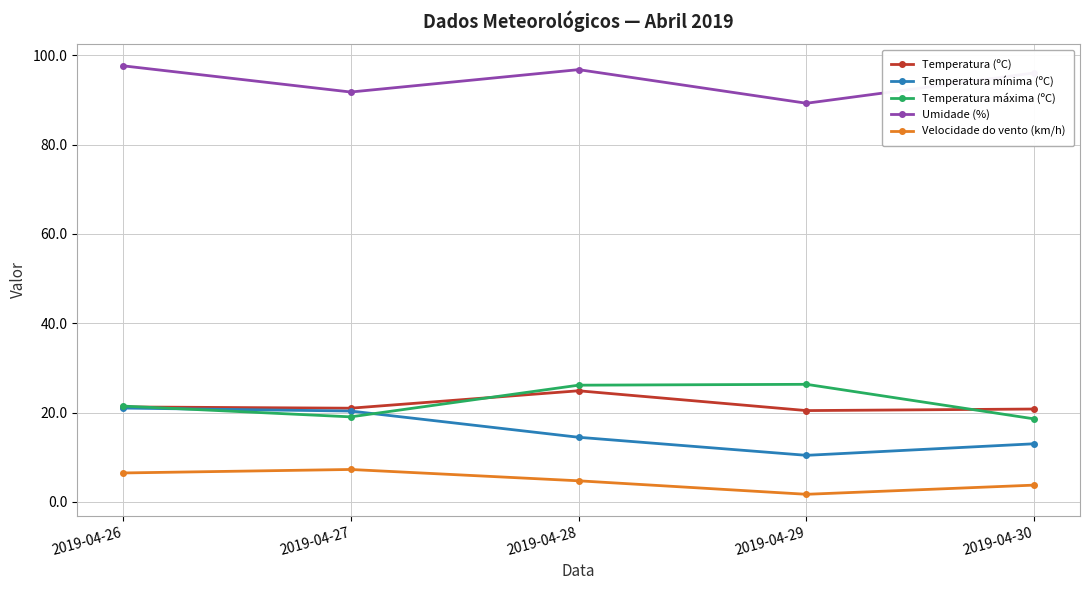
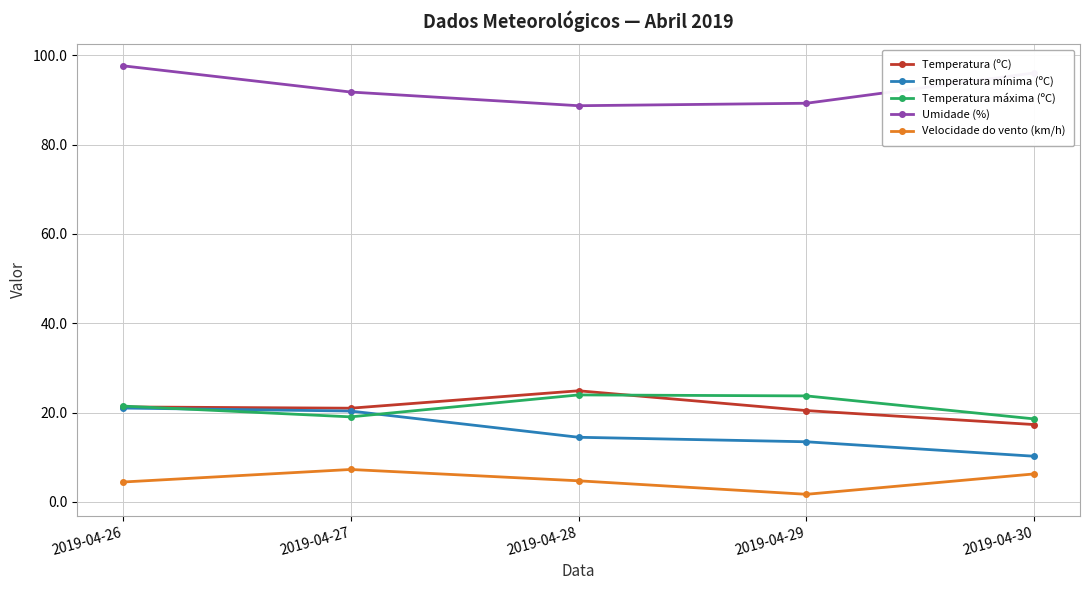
  {
    "Temperatura (ºC)": {
      "2019-04-27": 21,
      "2019-04-28": 25,
      "2019-04-29": 20,
-     "2019-04-30": 21
+     "2019-04-30": 17
    },
    "Temperatura mínima (ºC)": {
      "2019-04-27": 20,
      "2019-04-28": 14,
-     "2019-04-29": 10,
-     "2019-04-30": 13
+     "2019-04-29": 13,
+     "2019-04-30": 10
    },
    "Temperatura máxima (ºC)": {
      "2019-04-27": 19,
-     "2019-04-28": 26,
-     "2019-04-29": 26,
+     "2019-04-28": 24,
+     "2019-04-29": 24,
      "2019-04-30": 19
    },
    "Umidade (%)": {
      "2019-04-26": 98,
      "2019-04-27": 92,
-     "2019-04-28": 97,
+     "2019-04-28": 89,
      "2019-04-29": 89
    },
    "Velocidade do vento (km/h)": {
-     "2019-04-26": 6,
+     "2019-04-26": 4,
      "2019-04-27": 7,
      "2019-04-28": 5,
      "2019-04-29": 2,
-     "2019-04-30": 4
+     "2019-04-30": 6
    }
  }
